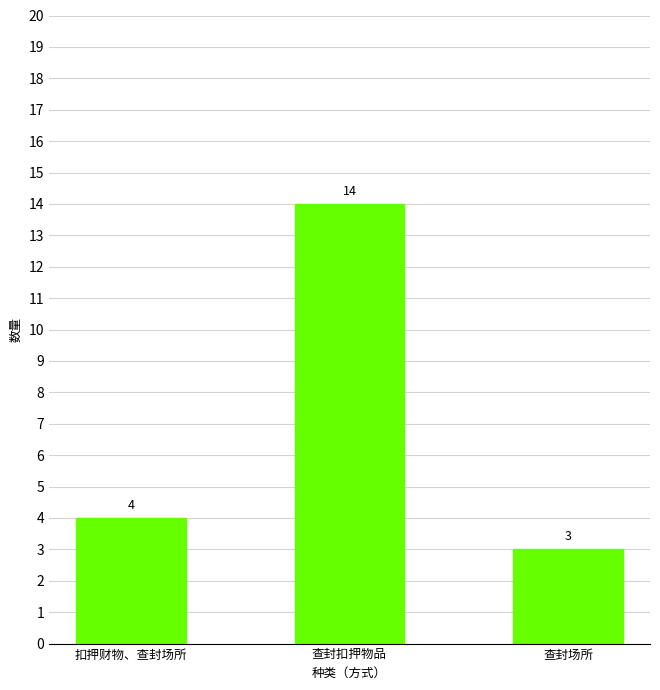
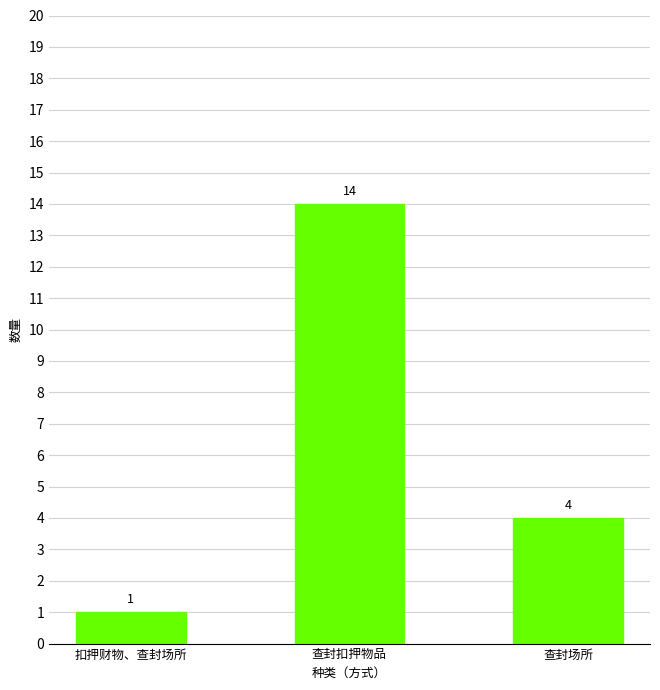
  {
-   "扣押财物、查封场所": 4,
+   "扣押财物、查封场所": 1,
    "查封扣押物品": 14,
-   "查封场所": 3
+   "查封场所": 4
  }
